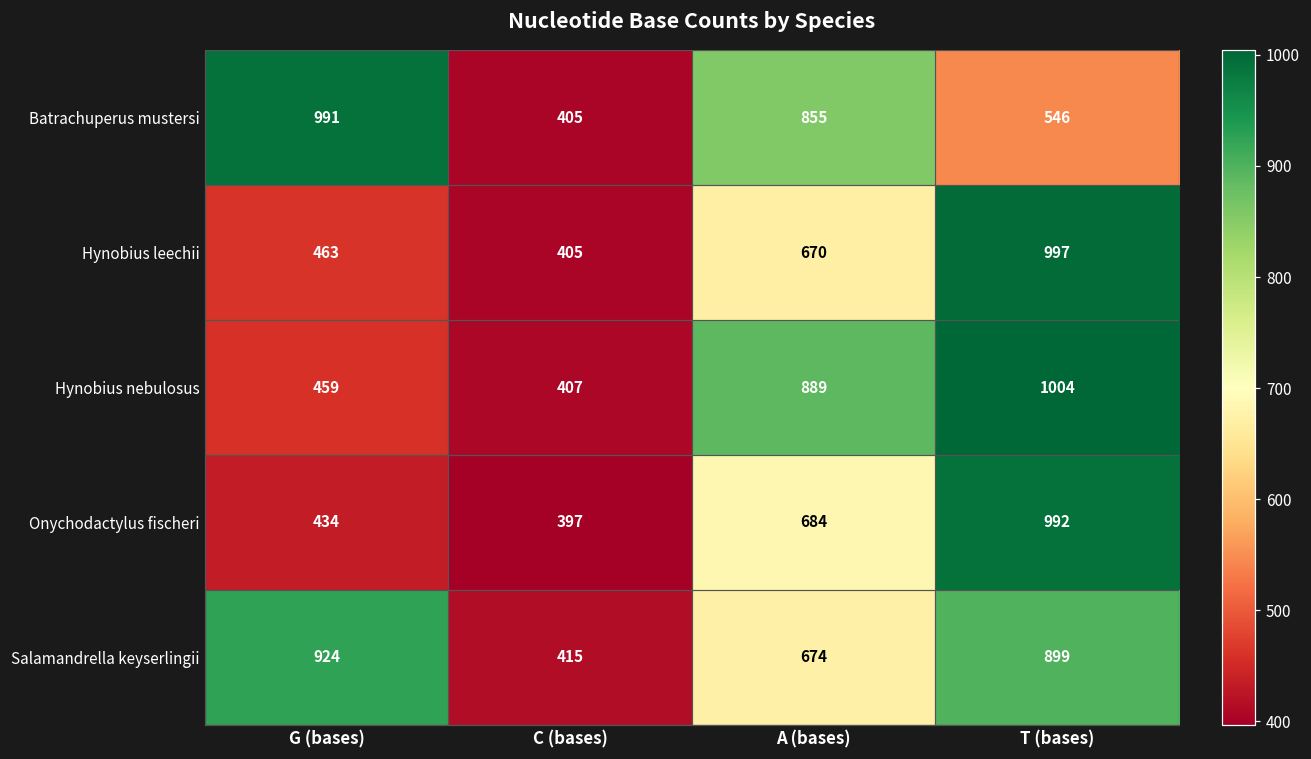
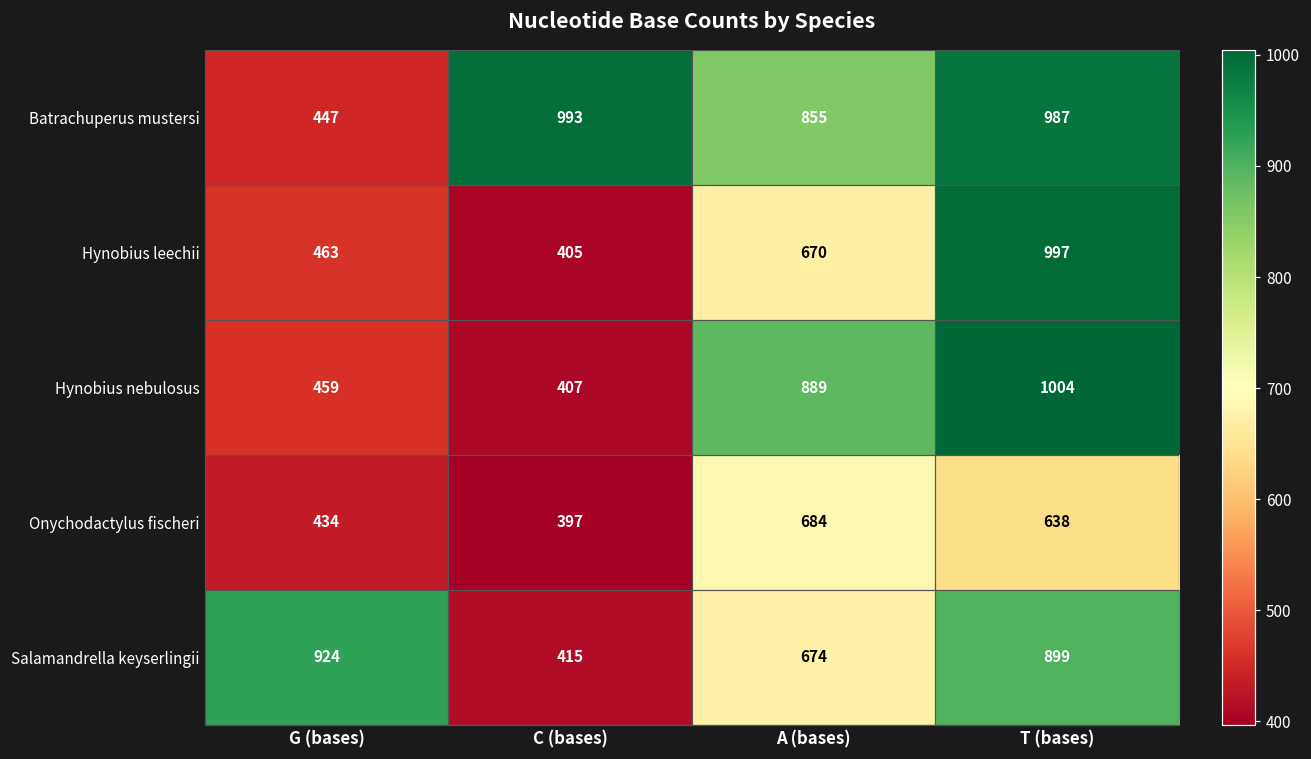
  {
    "Batrachuperus mustersi": {
-     "G (bases)": 991,
-     "C (bases)": 405,
+     "G (bases)": 447,
+     "C (bases)": 993,
      "A (bases)": 855,
-     "T (bases)": 546
+     "T (bases)": 987
    },
    "Hynobius leechii": {
      "G (bases)": 463,
      "C (bases)": 405,
      "A (bases)": 670,
      "T (bases)": 997
    },
    "Hynobius nebulosus": {
      "G (bases)": 459,
      "C (bases)": 407,
      "A (bases)": 889,
      "T (bases)": 1004
    },
    "Onychodactylus fischeri": {
      "G (bases)": 434,
      "C (bases)": 397,
      "A (bases)": 684,
-     "T (bases)": 992
+     "T (bases)": 638
    },
    "Salamandrella keyserlingii": {
      "G (bases)": 924,
      "C (bases)": 415,
      "A (bases)": 674,
      "T (bases)": 899
    }
  }
